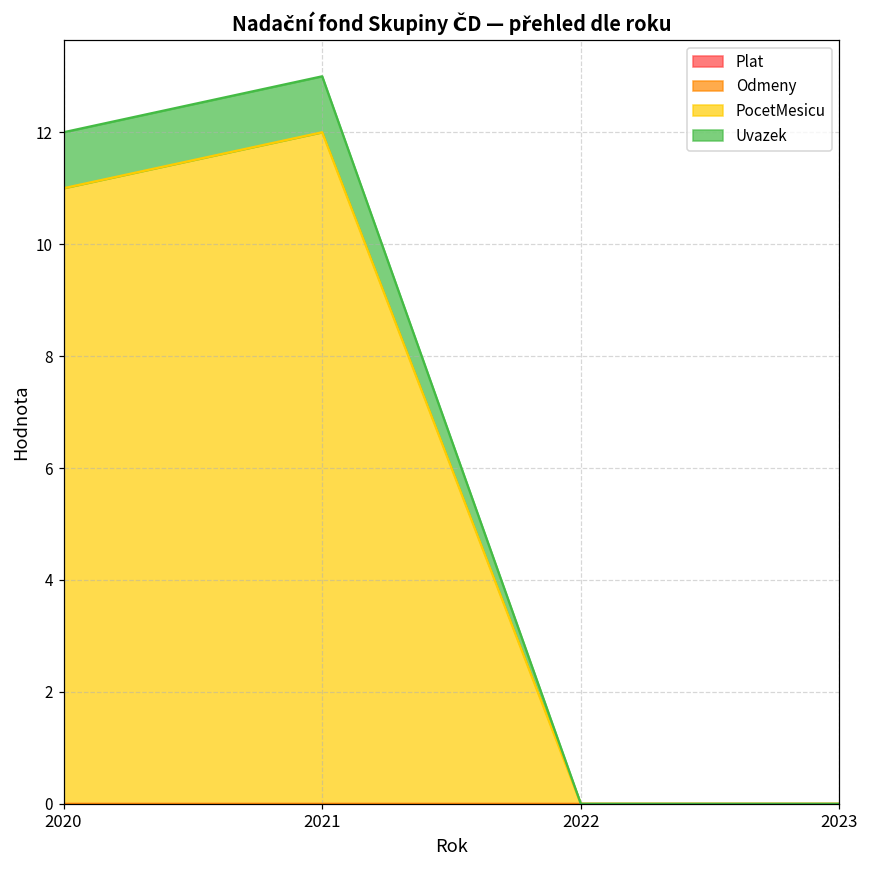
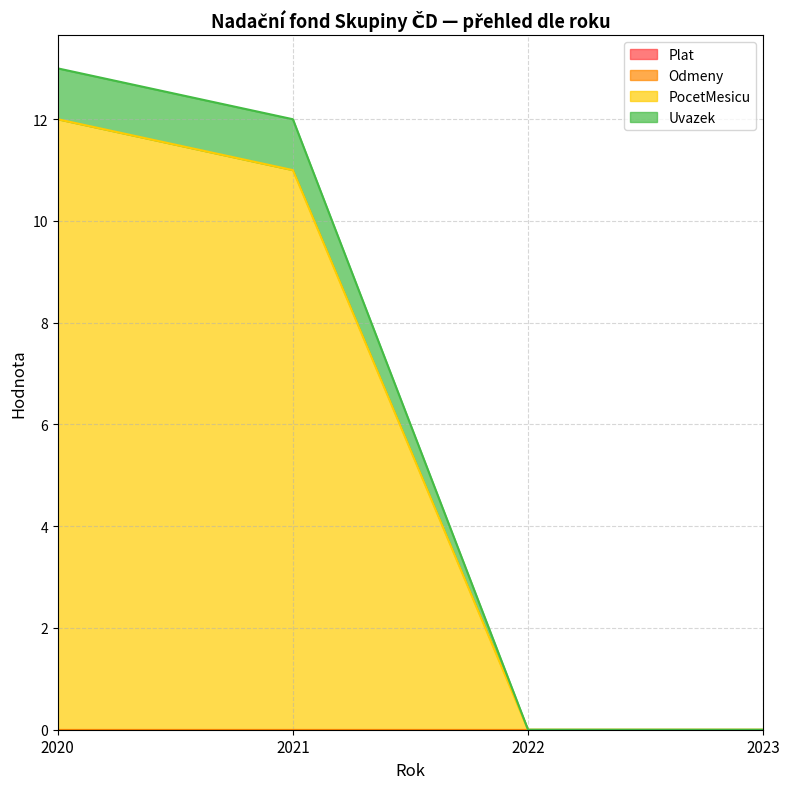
  {
    "Odmeny": {
      "2020": 0,
      "2021": 0
    },
    "PocetMesicu": {
-     "2020": 11,
-     "2021": 12
+     "2020": 12,
+     "2021": 11
    },
    "Uvazek": {
      "2020": 1,
      "2021": 1
    }
  }
